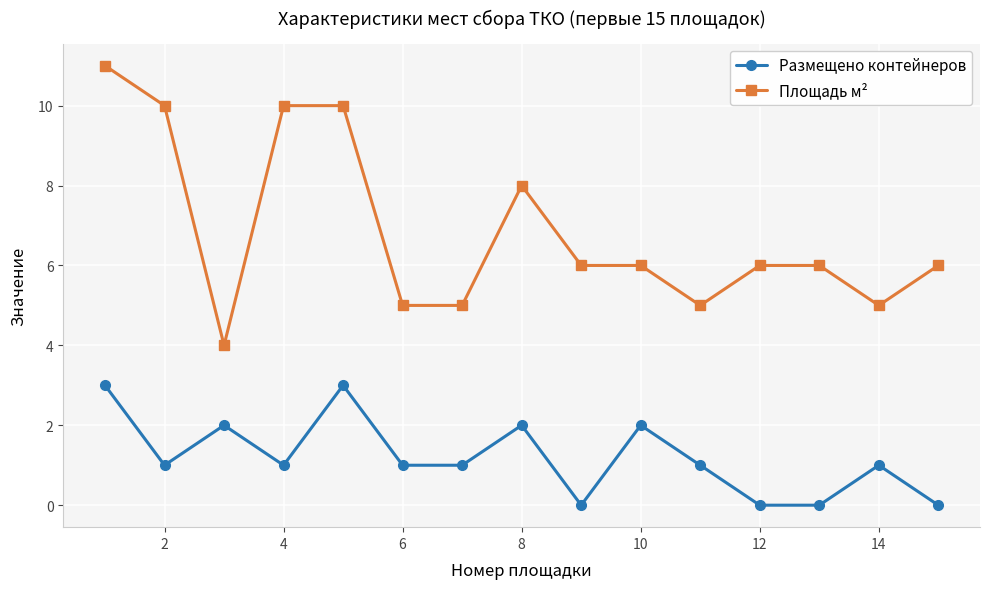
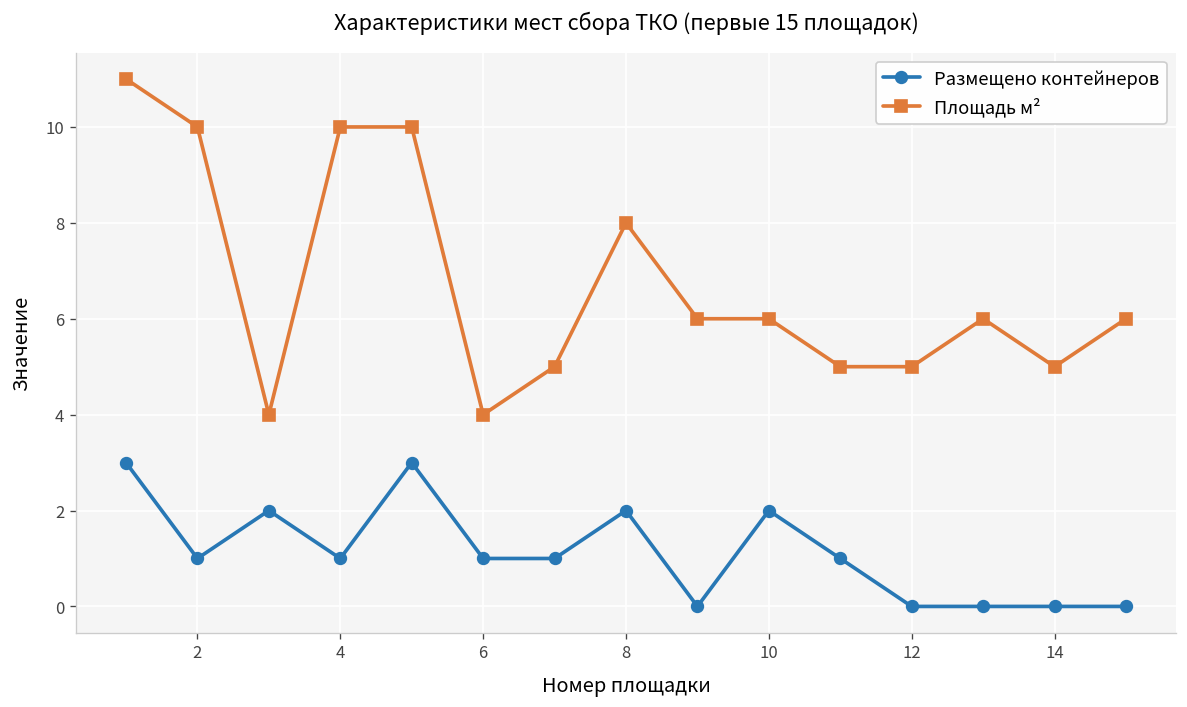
  {
    "Размещено контейнеров": {
      "2": 1,
      "4": 1,
      "6": 1,
      "8": 2,
      "10": 2,
      "12": 0,
-     "14": 1
+     "14": 0
    },
    "Площадь м²": {
      "2": 10,
      "4": 10,
-     "6": 5,
+     "6": 4,
      "8": 8,
      "10": 6,
-     "12": 6,
+     "12": 5,
      "14": 5
    }
  }
